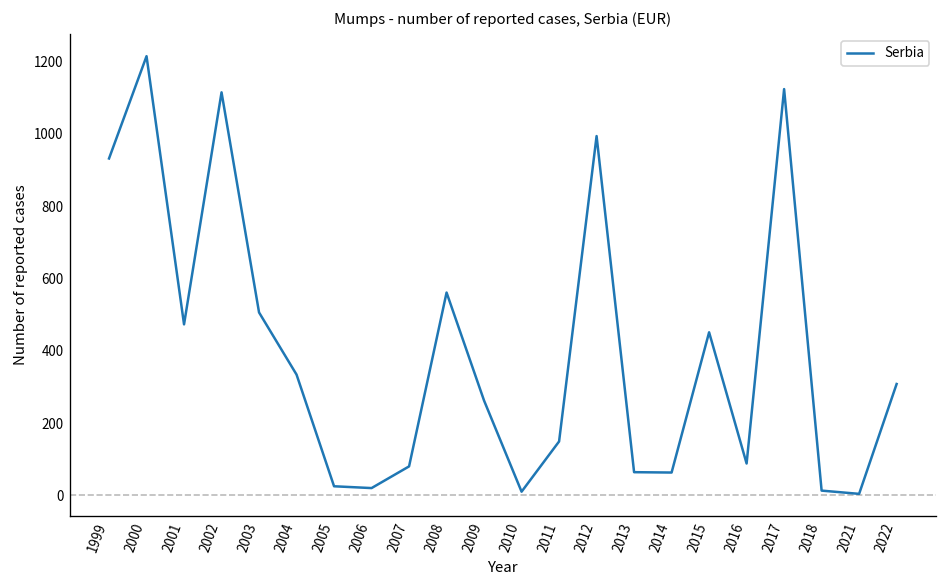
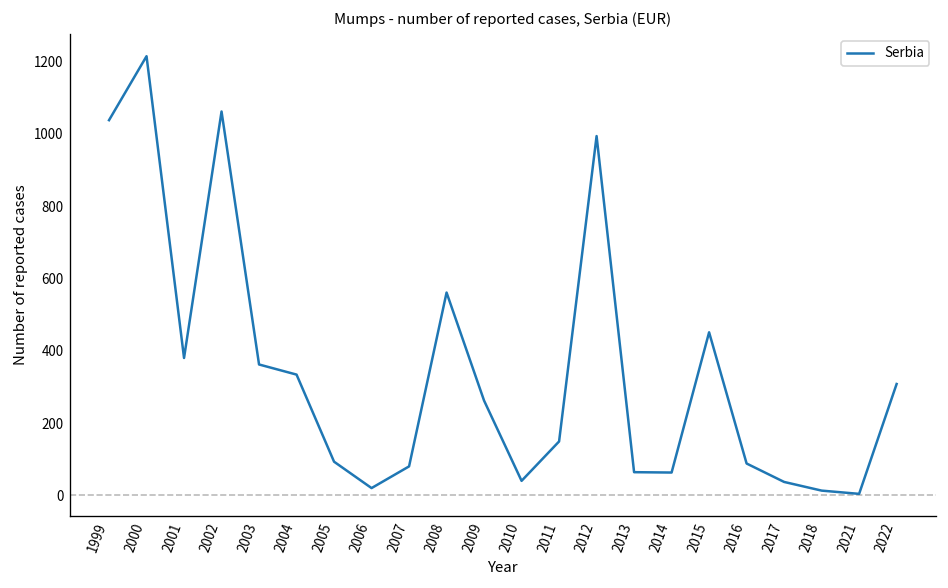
  {
-   "1999": 930,
+   "1999": 1040,
    "2000": 1220,
-   "2001": 470,
-   "2002": 1120,
-   "2003": 510,
+   "2001": 380,
+   "2002": 1060,
+   "2003": 360,
    "2004": 330,
-   "2005": 30,
+   "2005": 90,
    "2006": 20,
    "2007": 80,
    "2008": 560,
    "2009": 260,
-   "2010": 10,
+   "2010": 40,
    "2011": 150,
    "2012": 990,
    "2013": 60,
    "2014": 60,
    "2015": 450,
    "2016": 90,
-   "2017": 1120,
+   "2017": 40,
    "2018": 10,
    "2021": 0,
    "2022": 310
  }
